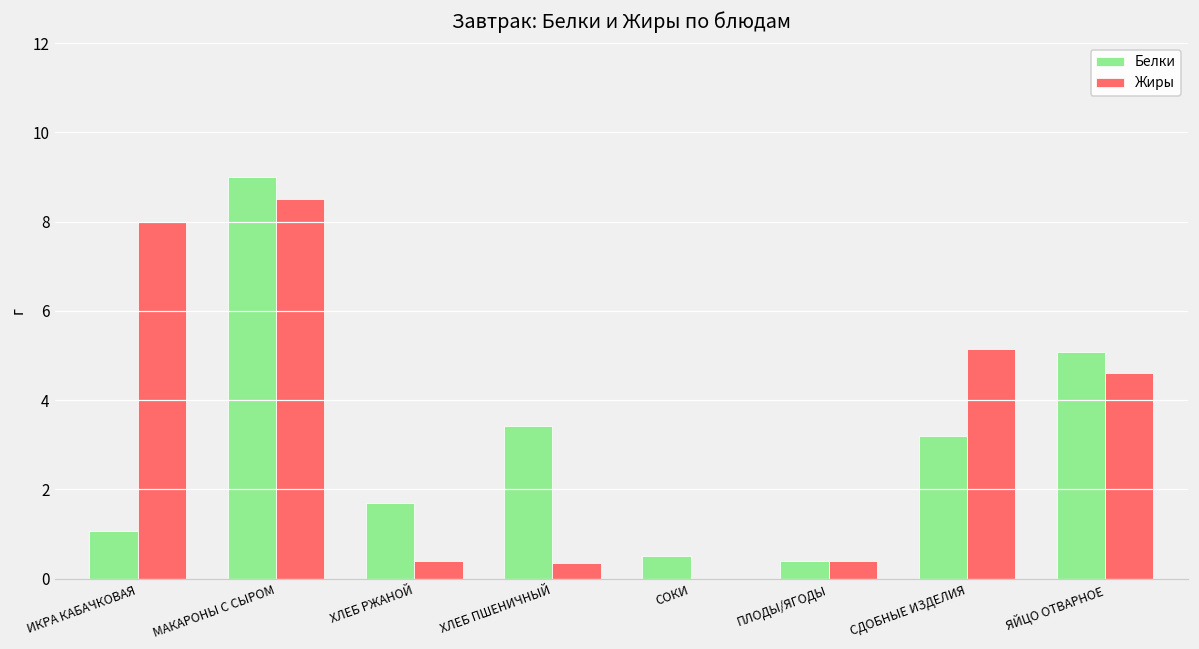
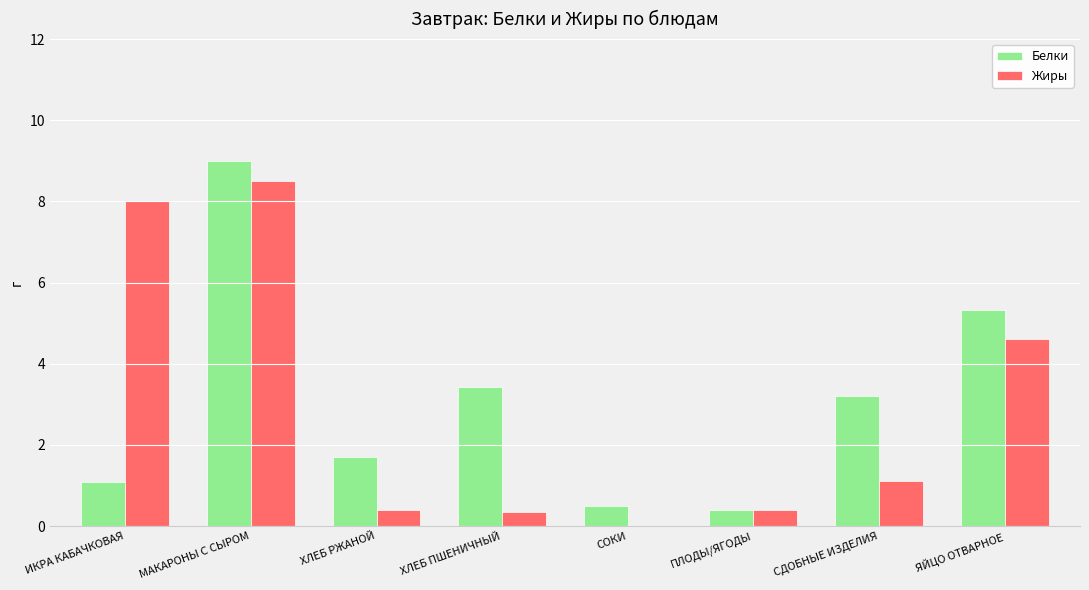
  {
    "Белки": {
      "ИКРА КАБАЧКОВАЯ": 1.1,
      "МАКАРОНЫ С СЫРОМ": 9.0,
      "ХЛЕБ РЖАНОЙ": 1.7,
      "ХЛЕБ ПШЕНИЧНЫЙ": 3.4,
      "СОКИ": 0.5,
      "ПЛОДЫ/ЯГОДЫ": 0.4,
      "СДОБНЫЕ ИЗДЕЛИЯ": 3.2,
-     "ЯЙЦО ОТВАРНОЕ": 5.1
+     "ЯЙЦО ОТВАРНОЕ": 5.3
    },
    "Жиры": {
      "ИКРА КАБАЧКОВАЯ": 8.0,
      "МАКАРОНЫ С СЫРОМ": 8.5,
      "ХЛЕБ РЖАНОЙ": 0.4,
      "ХЛЕБ ПШЕНИЧНЫЙ": 0.4,
      "СОКИ": 0.0,
      "ПЛОДЫ/ЯГОДЫ": 0.4,
-     "СДОБНЫЕ ИЗДЕЛИЯ": 5.2,
+     "СДОБНЫЕ ИЗДЕЛИЯ": 1.1,
      "ЯЙЦО ОТВАРНОЕ": 4.6
    }
  }
